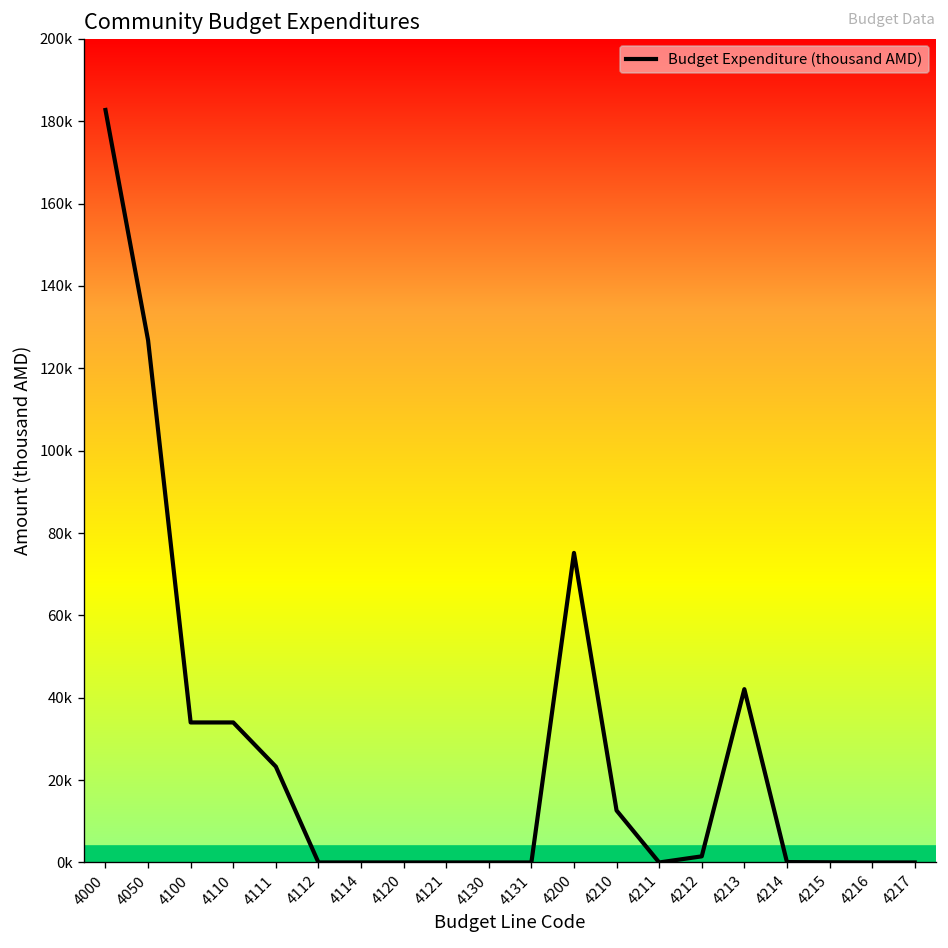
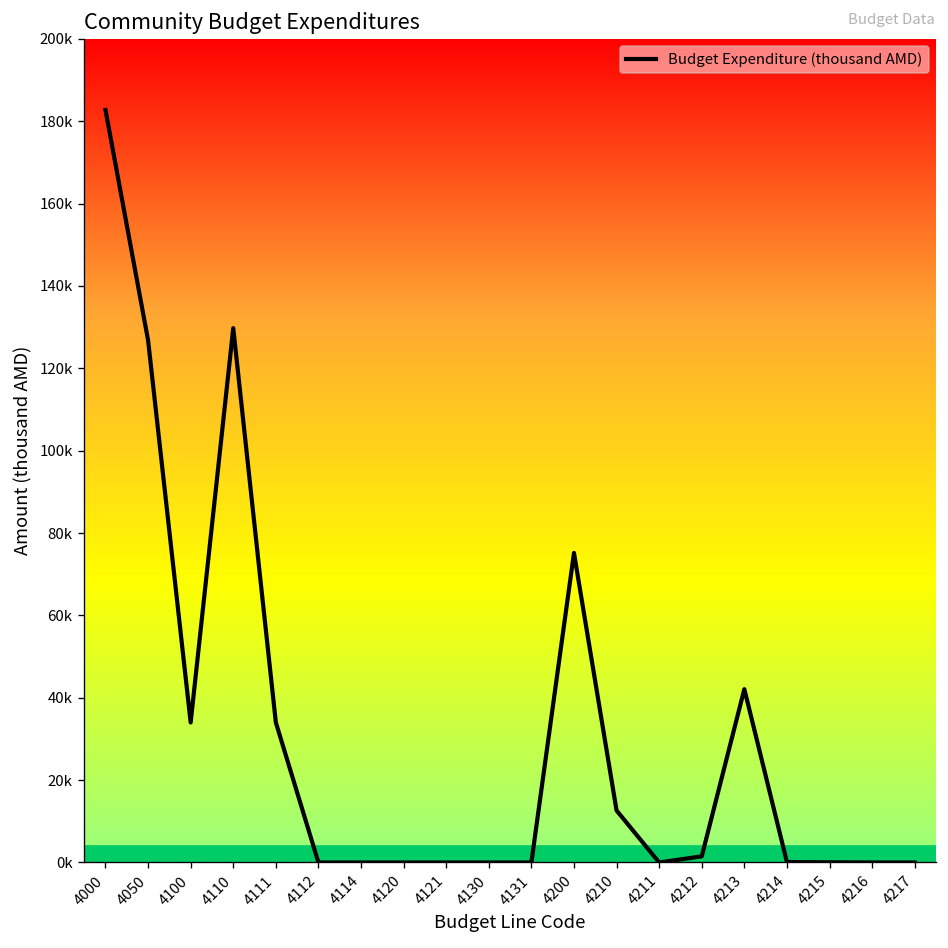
  {
    "4000": 183000,
    "4050": 127000,
    "4100": 34000,
-   "4110": 34000,
-   "4111": 23000,
+   "4110": 130000,
+   "4111": 34000,
    "4200": 75000,
    "4210": 13000,
    "4213": 42000
  }
